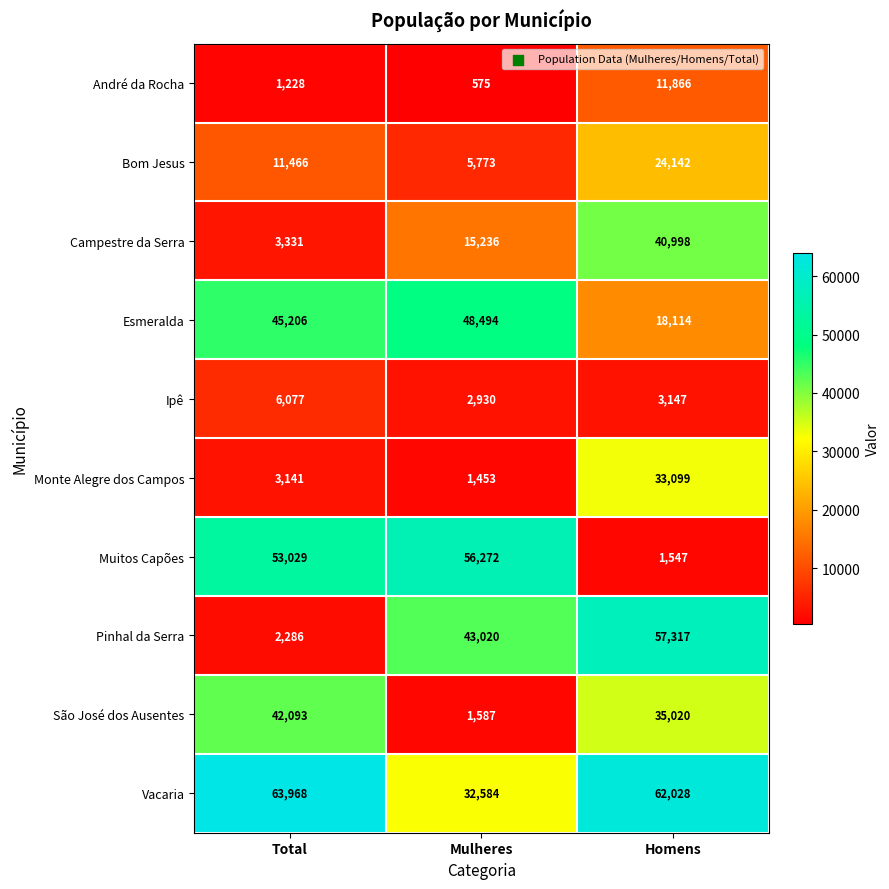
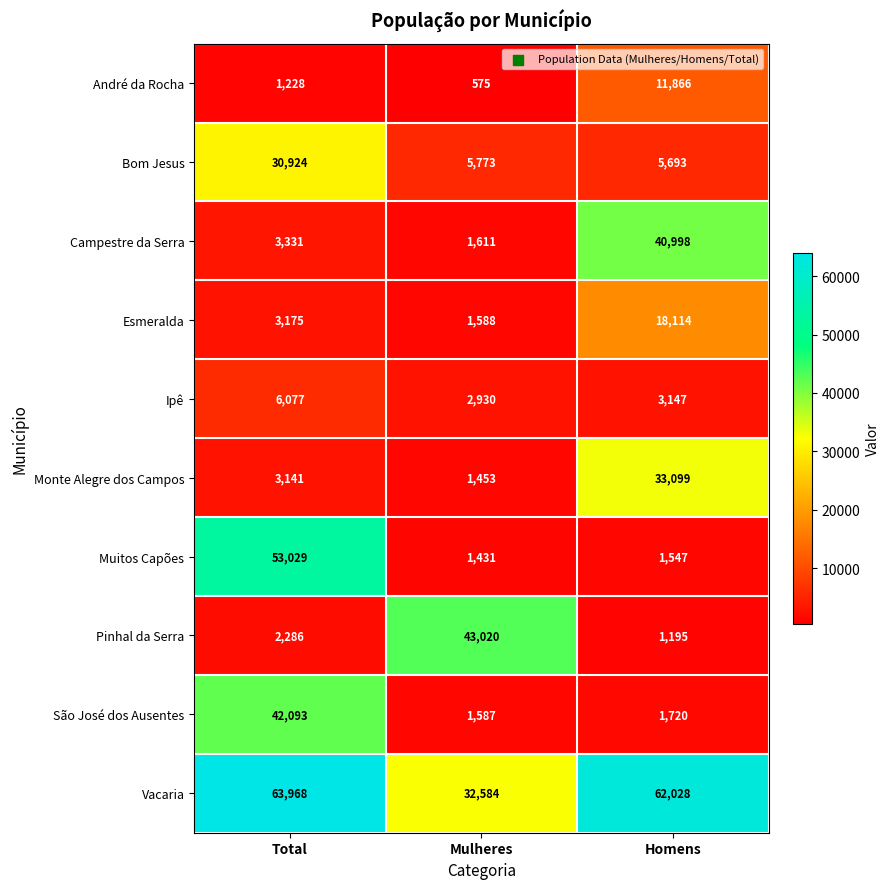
  {
    "André da Rocha": {
      "Total": "1,228",
      "Mulheres": "575",
      "Homens": "11,866"
    },
    "Bom Jesus": {
-     "Total": "11,466",
+     "Total": "30,924",
      "Mulheres": "5,773",
-     "Homens": "24,142"
+     "Homens": "5,693"
    },
    "Campestre da Serra": {
      "Total": "3,331",
-     "Mulheres": "15,236",
+     "Mulheres": "1,611",
      "Homens": "40,998"
    },
    "Esmeralda": {
-     "Total": "45,206",
-     "Mulheres": "48,494",
+     "Total": "3,175",
+     "Mulheres": "1,588",
      "Homens": "18,114"
    },
    "Ipê": {
      "Total": "6,077",
      "Mulheres": "2,930",
      "Homens": "3,147"
    },
    "Monte Alegre dos Campos": {
      "Total": "3,141",
      "Mulheres": "1,453",
      "Homens": "33,099"
    },
    "Muitos Capões": {
      "Total": "53,029",
-     "Mulheres": "56,272",
+     "Mulheres": "1,431",
      "Homens": "1,547"
    },
    "Pinhal da Serra": {
      "Total": "2,286",
      "Mulheres": "43,020",
-     "Homens": "57,317"
+     "Homens": "1,195"
    },
    "São José dos Ausentes": {
      "Total": "42,093",
      "Mulheres": "1,587",
-     "Homens": "35,020"
+     "Homens": "1,720"
    },
    "Vacaria": {
      "Total": "63,968",
      "Mulheres": "32,584",
      "Homens": "62,028"
    }
  }
